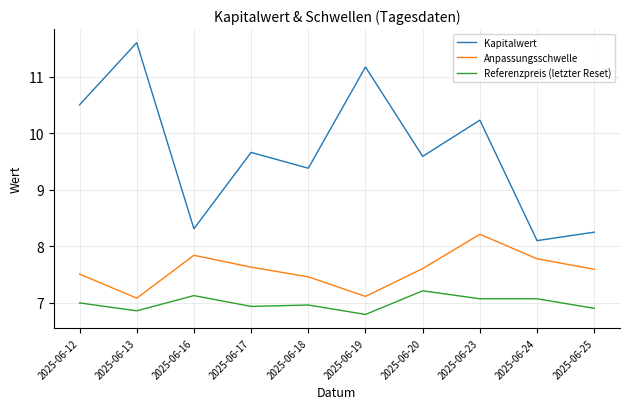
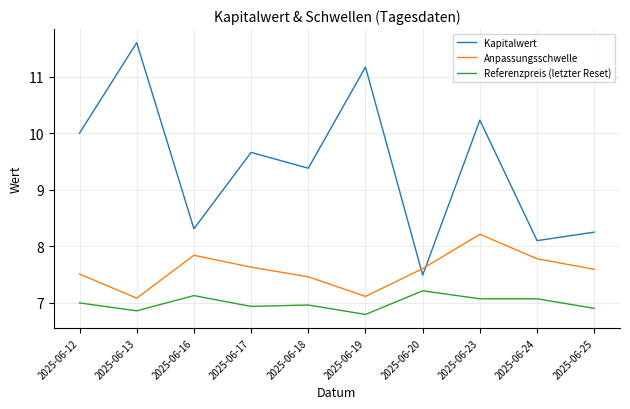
  {
    "Kapitalwert": {
-     "2025-06-12": 10.5,
+     "2025-06-12": 10.0,
      "2025-06-13": 11.6,
      "2025-06-16": 8.3,
      "2025-06-17": 9.7,
      "2025-06-18": 9.4,
      "2025-06-19": 11.2,
-     "2025-06-20": 9.6,
+     "2025-06-20": 7.5,
      "2025-06-23": 10.2,
      "2025-06-24": 8.1,
      "2025-06-25": 8.3
    },
    "Anpassungsschwelle": {
      "2025-06-12": 7.5,
      "2025-06-13": 7.1,
      "2025-06-16": 7.8,
      "2025-06-17": 7.6,
      "2025-06-18": 7.5,
      "2025-06-19": 7.1,
      "2025-06-20": 7.6,
      "2025-06-23": 8.2,
      "2025-06-24": 7.8,
      "2025-06-25": 7.6
    },
    "Referenzpreis (letzter Reset)": {
      "2025-06-12": 7.0,
      "2025-06-13": 6.9,
      "2025-06-16": 7.1,
      "2025-06-17": 6.9,
      "2025-06-18": 7.0,
      "2025-06-19": 6.8,
      "2025-06-20": 7.2,
      "2025-06-23": 7.1,
      "2025-06-24": 7.1,
      "2025-06-25": 6.9
    }
  }
